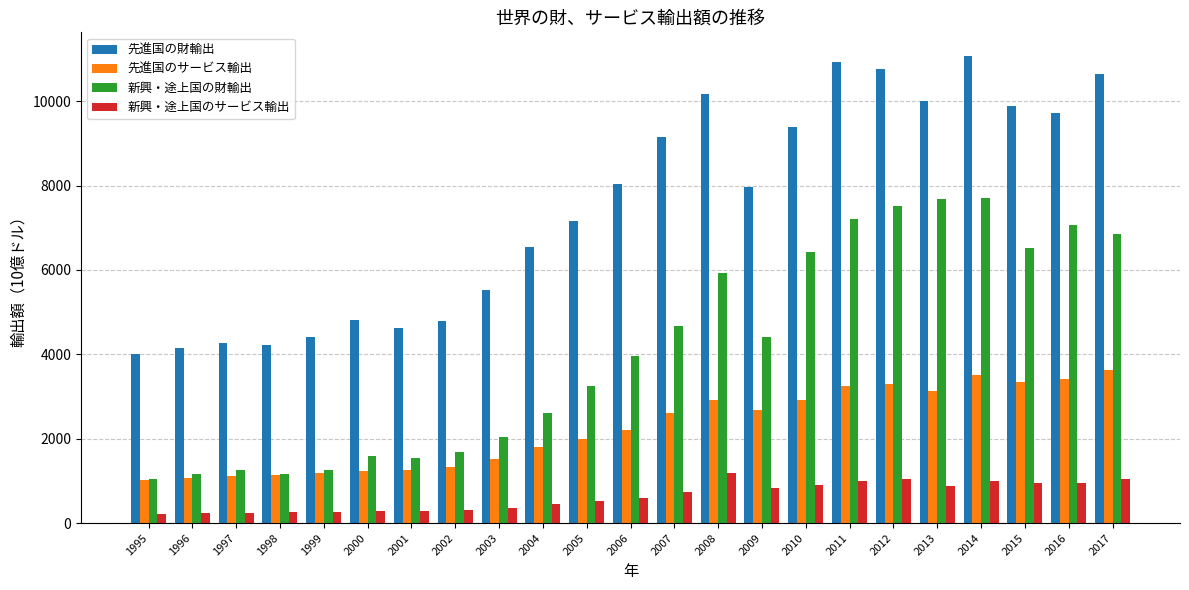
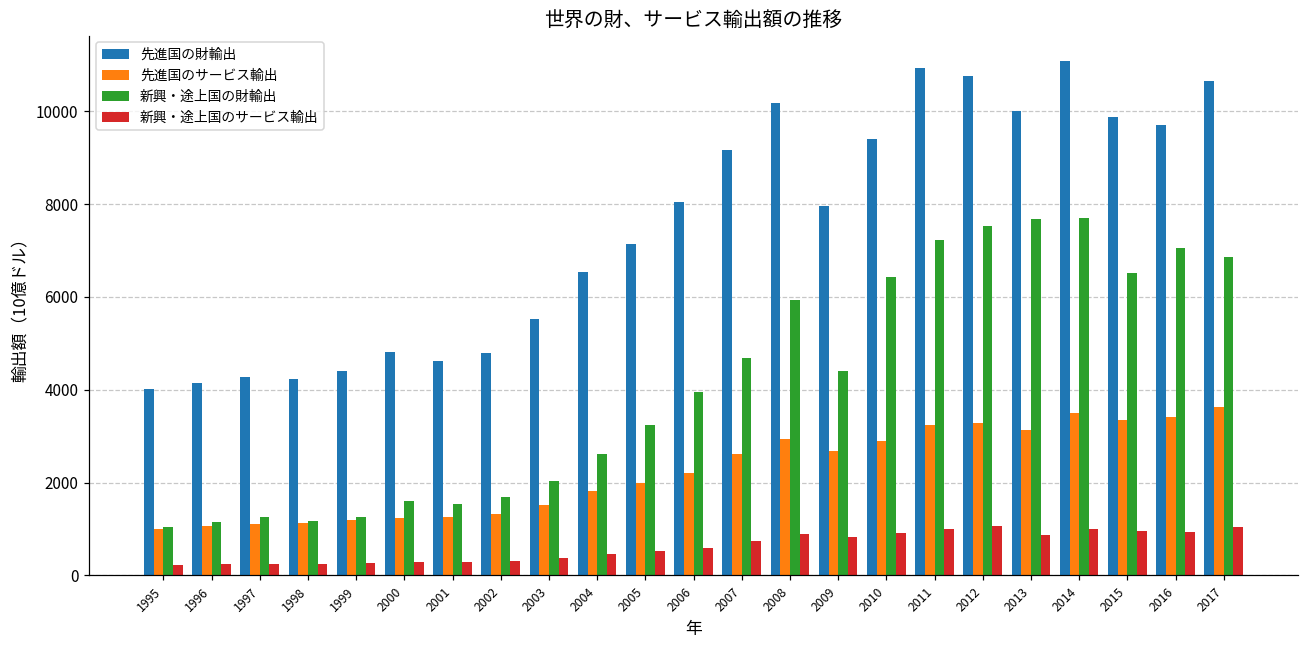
  {
    "先進国の財輸出": {
      "1995": 4000,
      "1996": 4100,
      "1997": 4300,
      "1998": 4200,
      "1999": 4400,
      "2000": 4800,
      "2001": 4600,
      "2002": 4800,
      "2003": 5500,
      "2004": 6500,
      "2005": 7100,
      "2006": 8000,
      "2007": 9200,
      "2008": 10200,
      "2009": 8000,
      "2010": 9400,
      "2011": 10900,
      "2012": 10800,
      "2013": 10000,
      "2014": 11100,
      "2015": 9900,
      "2016": 9700,
      "2017": 10700
    },
    "先進国のサービス輸出": {
      "1995": 1000,
      "1996": 1100,
      "1997": 1100,
      "1998": 1100,
      "1999": 1200,
      "2000": 1200,
      "2001": 1200,
      "2002": 1300,
      "2003": 1500,
      "2004": 1800,
      "2005": 2000,
      "2006": 2200,
      "2007": 2600,
      "2008": 2900,
      "2009": 2700,
      "2010": 2900,
      "2011": 3200,
      "2012": 3300,
      "2013": 3100,
      "2014": 3500,
      "2015": 3300,
      "2016": 3400,
      "2017": 3600
    },
    "新興・途上国の財輸出": {
      "1995": 1100,
      "1996": 1200,
      "1997": 1200,
      "1998": 1200,
      "1999": 1300,
      "2000": 1600,
      "2001": 1500,
      "2002": 1700,
      "2003": 2000,
      "2004": 2600,
      "2005": 3200,
      "2006": 4000,
      "2007": 4700,
      "2008": 5900,
      "2009": 4400,
      "2010": 6400,
      "2011": 7200,
      "2012": 7500,
      "2013": 7700,
      "2014": 7700,
      "2015": 6500,
      "2016": 7100,
      "2017": 6900
    },
    "新興・途上国のサービス輸出": {
      "1995": 200,
      "1996": 200,
      "1997": 200,
      "1998": 300,
      "1999": 300,
      "2000": 300,
      "2001": 300,
      "2002": 300,
      "2003": 400,
      "2004": 500,
      "2005": 500,
      "2006": 600,
      "2007": 700,
-     "2008": 1200,
+     "2008": 900,
      "2009": 800,
      "2010": 900,
      "2011": 1000,
      "2012": 1100,
      "2013": 900,
      "2014": 1000,
      "2015": 1000,
      "2016": 900,
      "2017": 1000
    }
  }
